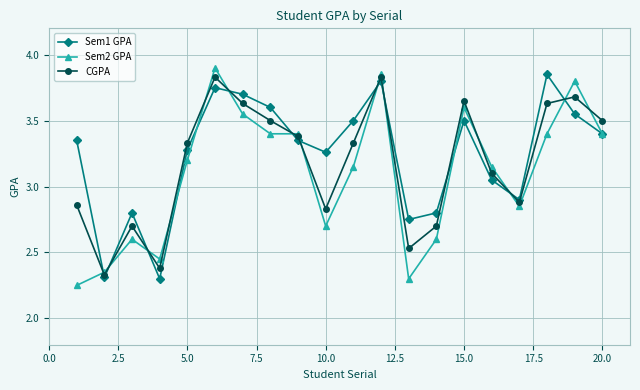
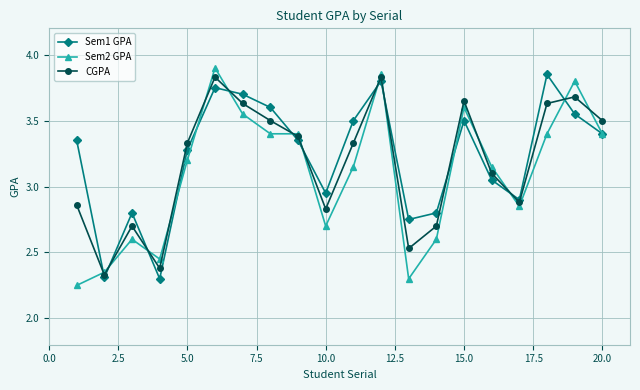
  {
    "Sem1 GPA": {
      "5.0": 3.28,
-     "10.0": 3.26,
+     "10.0": 2.95,
      "15.0": 3.50
    },
    "Sem2 GPA": {
      "5.0": 3.20,
      "10.0": 2.70,
      "15.0": 3.60
    },
    "CGPA": {
      "5.0": 3.33,
      "10.0": 2.83,
      "15.0": 3.65,
      "20.0": 3.50
    }
  }
